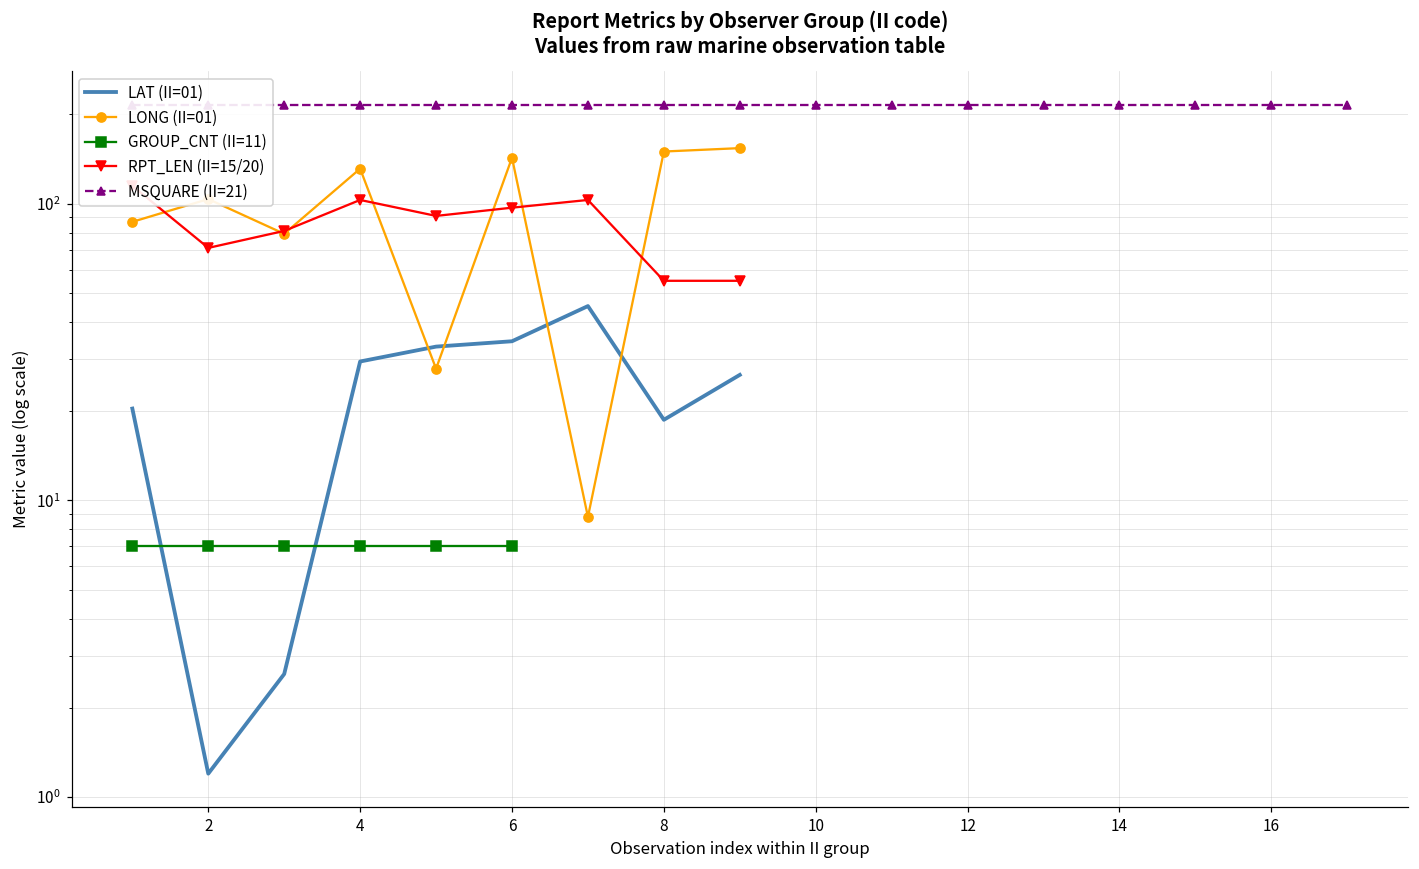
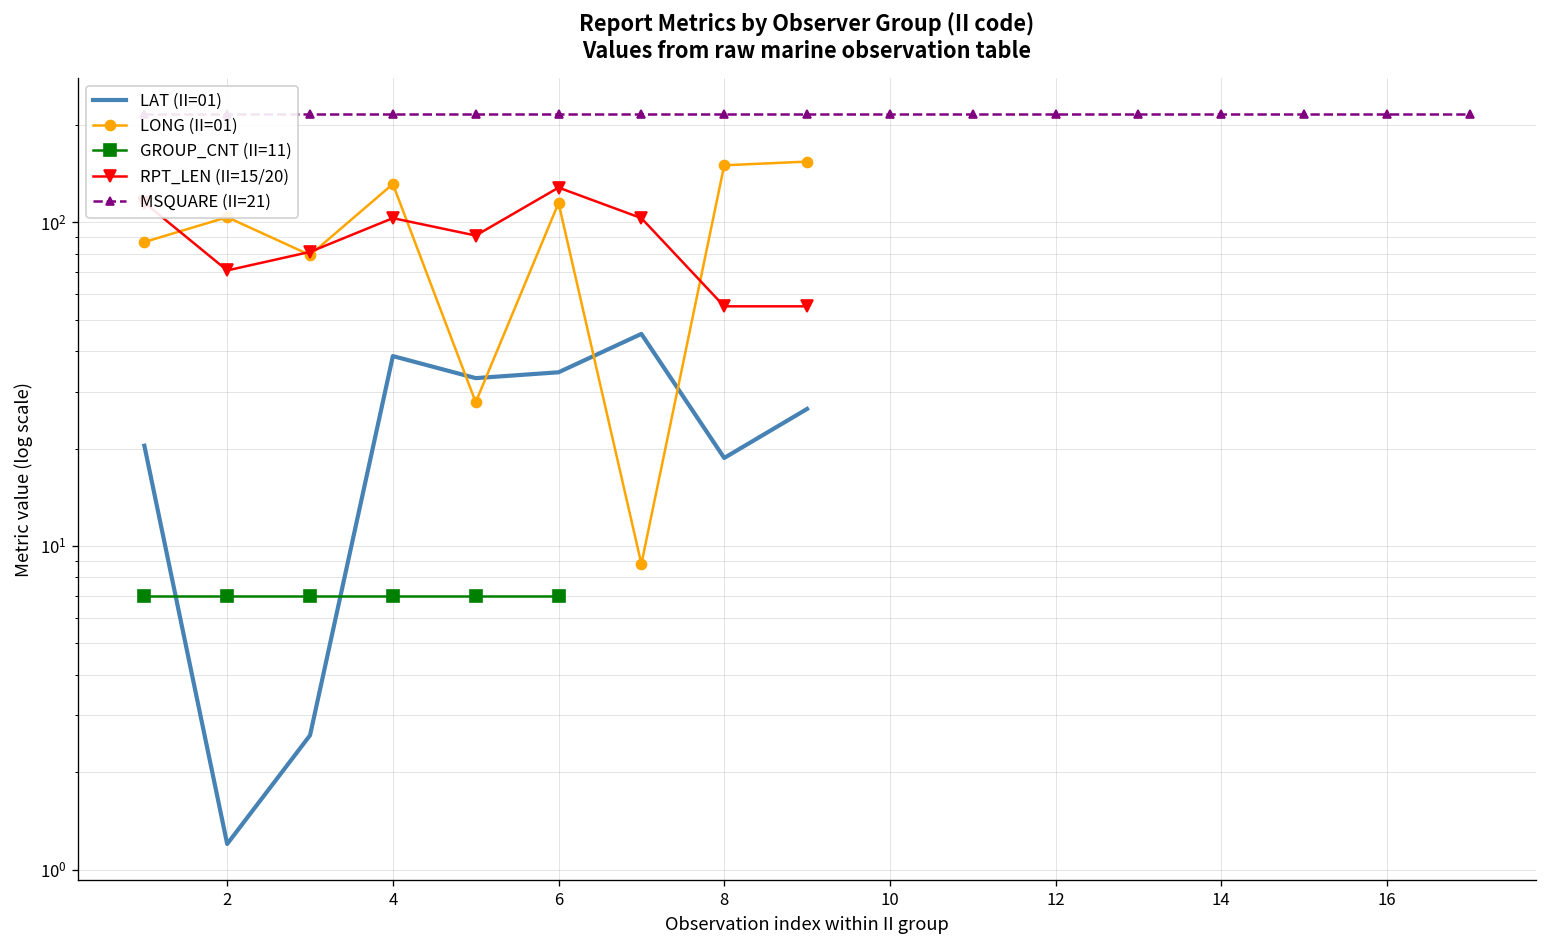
  {
    "LAT (II=01)": {
      "2": 1.2,
-     "4": 29,
+     "4": 39,
      "6": 34,
      "8": 19
    },
    "LONG (II=01)": {
      "4": 130,
-     "6": 140,
+     "6": 115,
      "8": 150
    },
    "GROUP_CNT (II=11)": {
      "2": 7,
      "4": 7,
      "6": 7
    },
    "RPT_LEN (II=15/20)": {
      "2": 71,
      "4": 103,
-     "6": 97,
+     "6": 130,
      "8": 55
    },
    "MSQUARE (II=21)": {
      "4": 220,
      "6": 220,
      "8": 220,
      "10": 220,
      "12": 220,
      "14": 220,
      "16": 220
    }
  }
